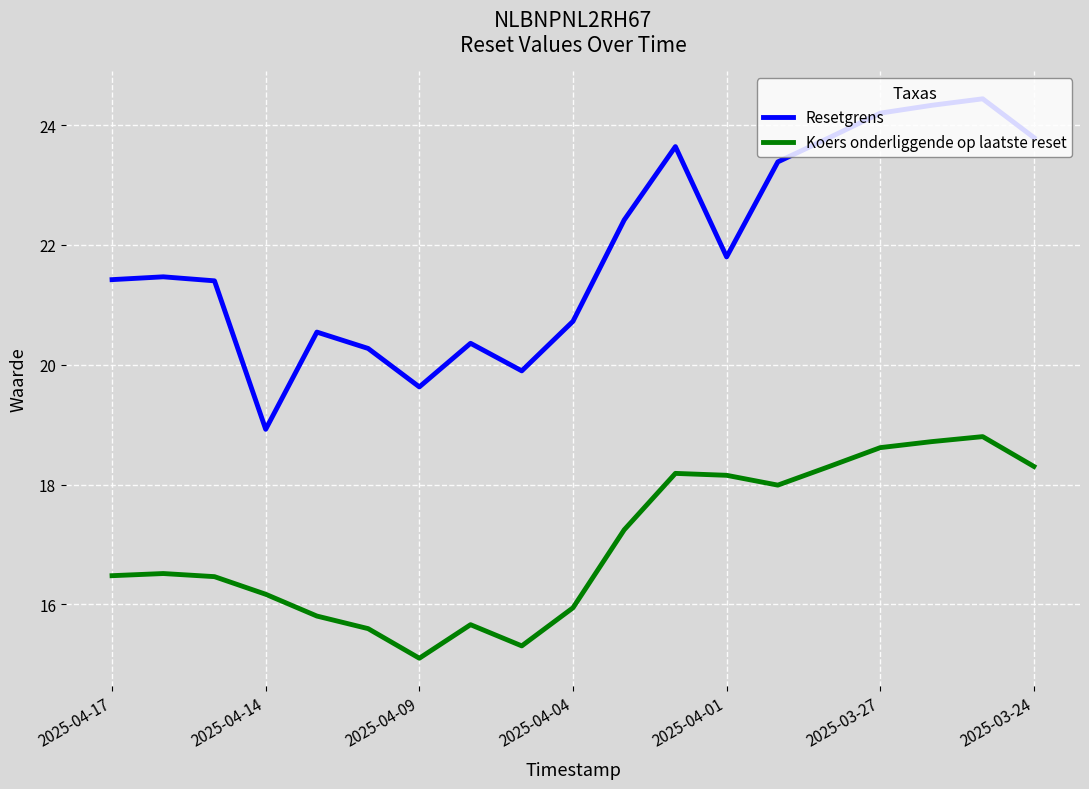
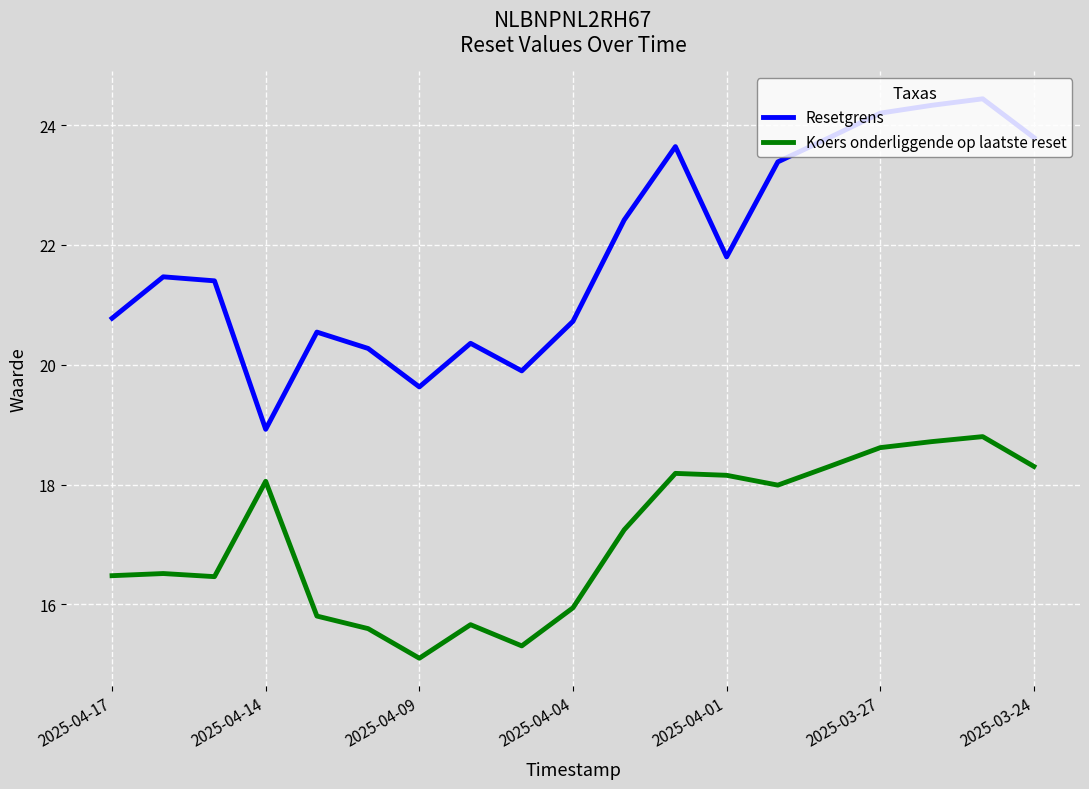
  {
    "Resetgrens": {
-     "2025-04-17": 21.4,
+     "2025-04-17": 20.8,
      "2025-04-14": 18.9,
      "2025-04-09": 19.6,
      "2025-04-04": 20.7,
      "2025-04-01": 21.8
    },
    "Koers onderliggende op laatste reset": {
      "2025-04-17": 16.5,
-     "2025-04-14": 16.2,
+     "2025-04-14": 18.1,
      "2025-04-09": 15.1,
      "2025-04-04": 15.9,
      "2025-04-01": 18.2,
      "2025-03-27": 18.6,
      "2025-03-24": 18.3
    }
  }
